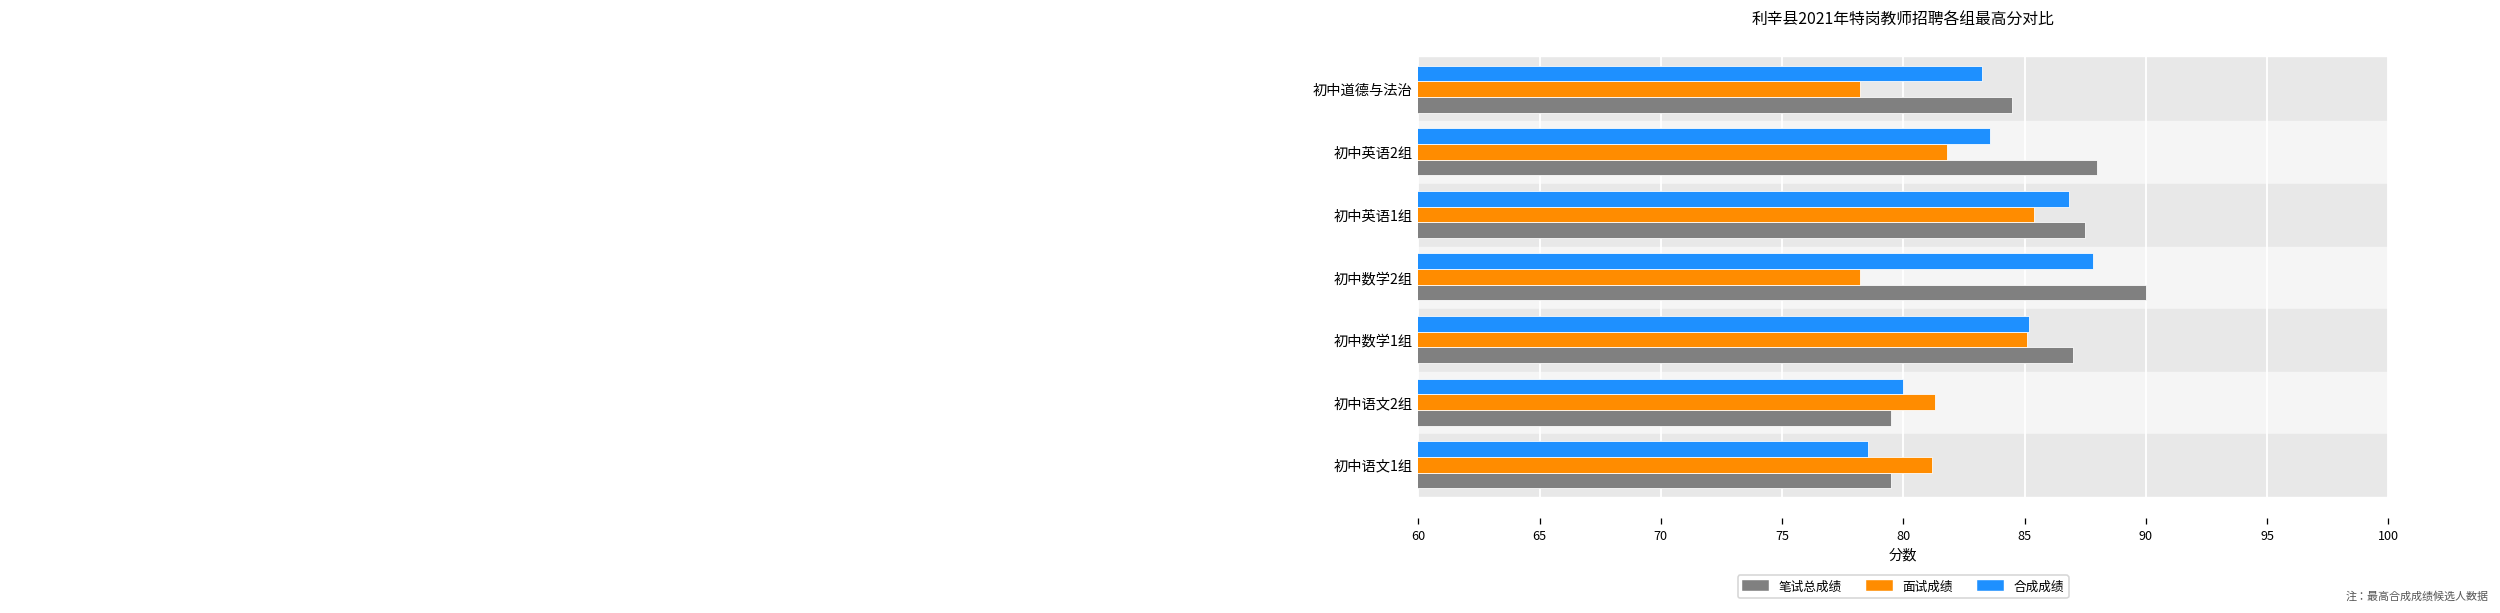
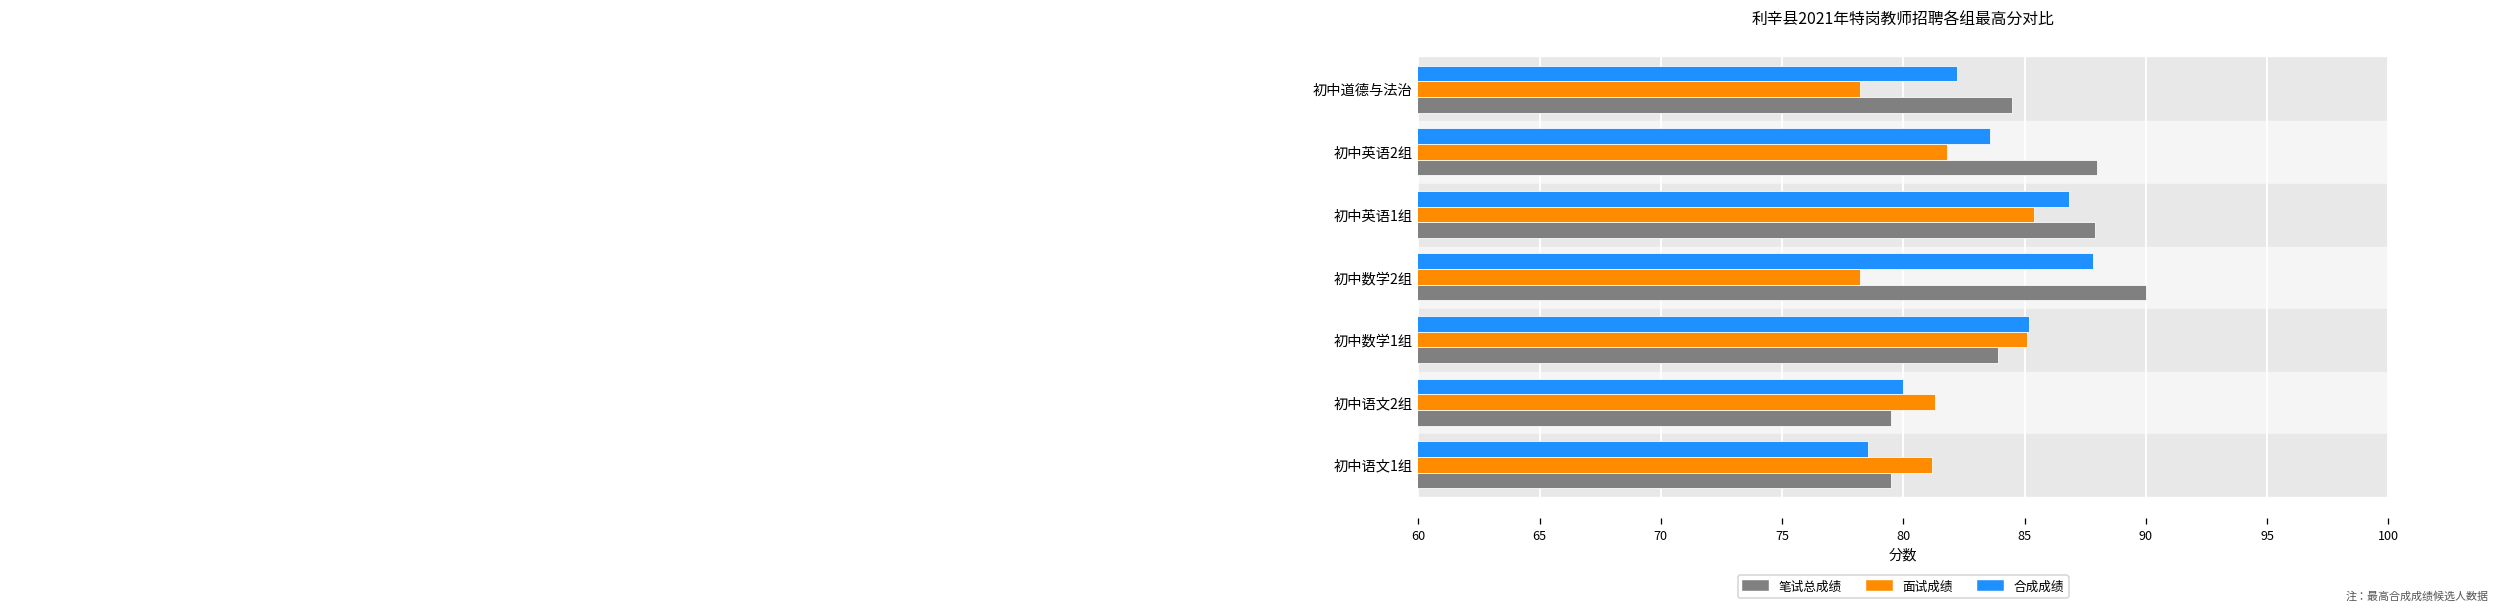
  {
    "笔试总成绩": {
      "初中道德与法治": 84.5,
      "初中英语2组": 88.0,
-     "初中英语1组": 87.5,
+     "初中英语1组": 87.9,
      "初中数学2组": 90.0,
-     "初中数学1组": 87.0,
+     "初中数学1组": 83.9,
      "初中语文2组": 79.5,
      "初中语文1组": 79.5
    },
    "面试成绩": {
      "初中道德与法治": 78.2,
      "初中英语2组": 81.8,
      "初中英语1组": 85.4,
      "初中数学2组": 78.2,
      "初中数学1组": 85.1,
      "初中语文2组": 81.3,
      "初中语文1组": 81.2
    },
    "合成成绩": {
-     "初中道德与法治": 83.2,
+     "初中道德与法治": 82.2,
      "初中英语2组": 83.6,
      "初中英语1组": 86.8,
      "初中数学2组": 87.8,
      "初中数学1组": 85.2,
      "初中语文2组": 80.0,
      "初中语文1组": 78.5
    }
  }
